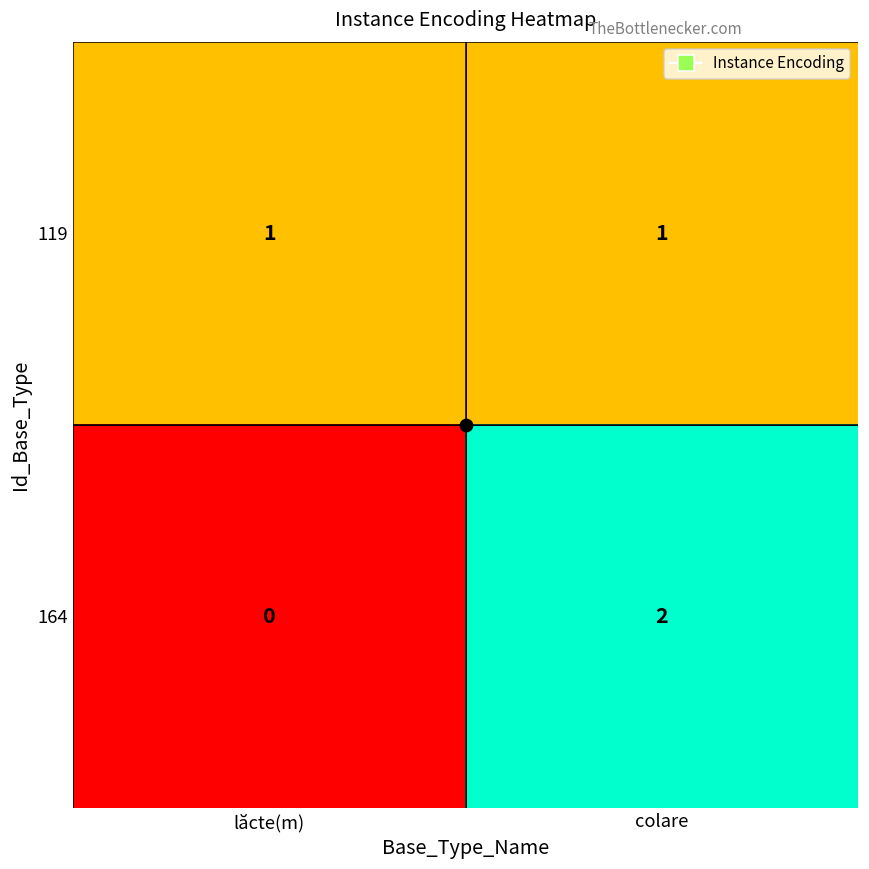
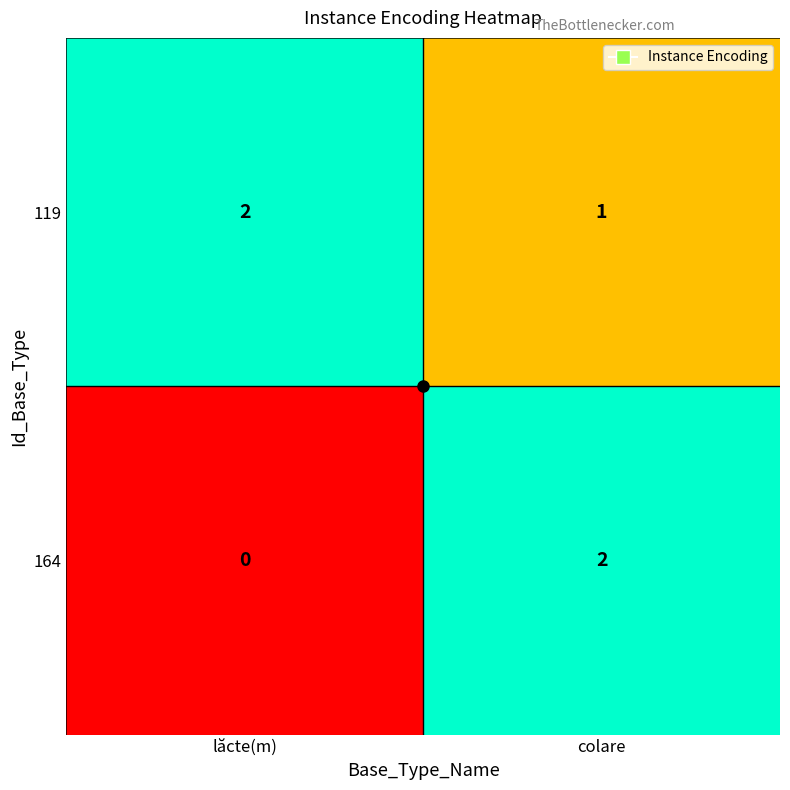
  {
    "119": {
-     "lăcte(m)": 1,
+     "lăcte(m)": 2,
      "colare": 1
    },
    "164": {
      "lăcte(m)": 0,
      "colare": 2
    }
  }
